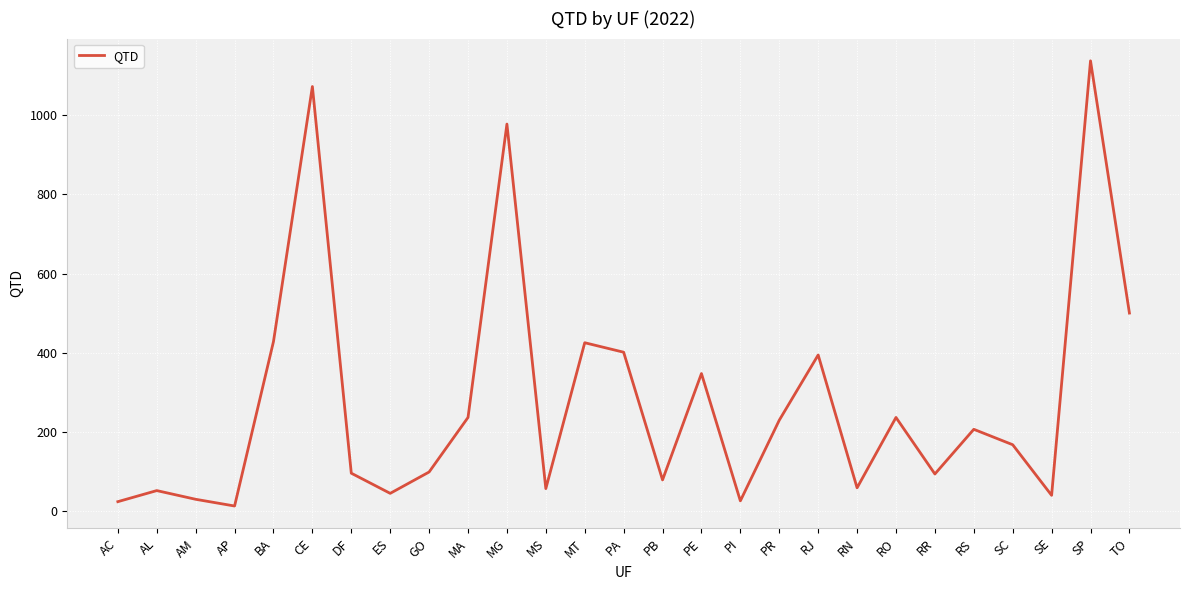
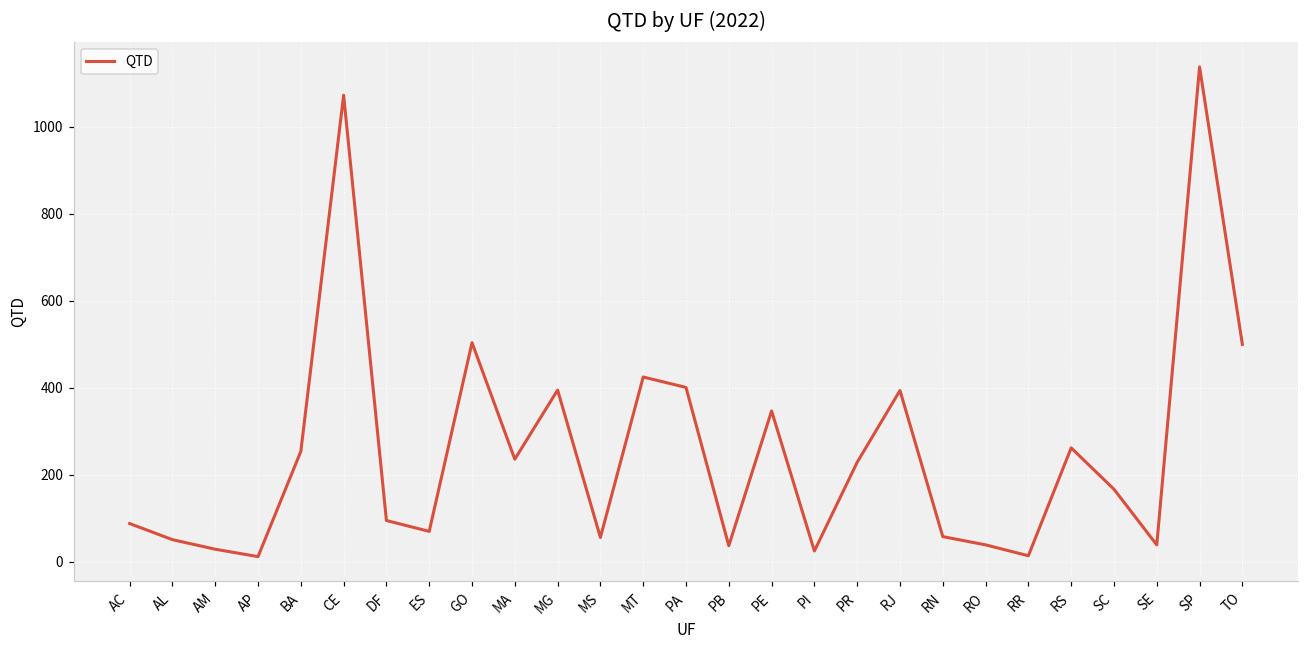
  {
-   "AC": 20,
+   "AC": 90,
    "AL": 50,
    "AM": 30,
    "AP": 10,
-   "BA": 430,
+   "BA": 250,
    "CE": 1070,
    "DF": 100,
-   "ES": 40,
-   "GO": 100,
+   "ES": 70,
+   "GO": 500,
    "MA": 240,
-   "MG": 980,
+   "MG": 400,
    "MS": 60,
    "MT": 430,
    "PA": 400,
-   "PB": 80,
+   "PB": 40,
    "PE": 350,
    "PI": 30,
    "PR": 230,
    "RJ": 390,
    "RN": 60,
-   "RO": 240,
-   "RR": 90,
-   "RS": 210,
+   "RO": 40,
+   "RR": 10,
+   "RS": 260,
    "SC": 170,
    "SE": 40,
    "SP": 1140,
    "TO": 500
  }
